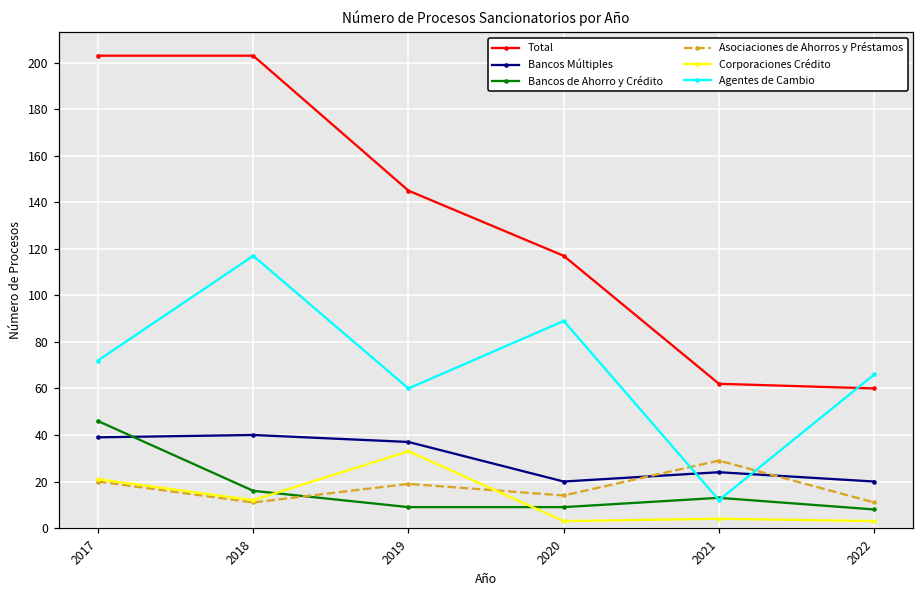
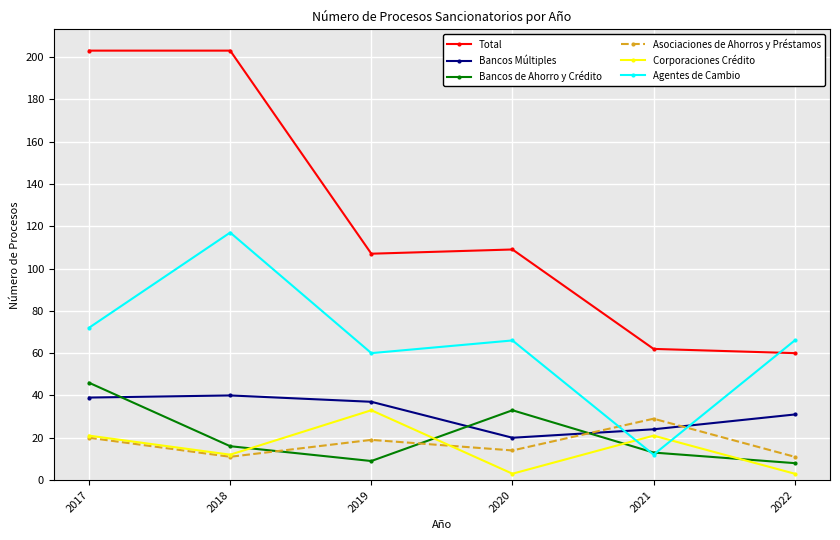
  {
    "Total": {
      "2017": 203,
      "2018": 203,
-     "2019": 145,
-     "2020": 117,
+     "2019": 107,
+     "2020": 109,
      "2021": 62,
      "2022": 60
    },
    "Bancos Múltiples": {
      "2017": 39,
      "2018": 40,
      "2019": 37,
      "2020": 20,
      "2021": 24,
-     "2022": 20
+     "2022": 31
    },
    "Bancos de Ahorro y Crédito": {
      "2017": 46,
      "2018": 16,
      "2019": 9,
-     "2020": 9,
+     "2020": 33,
      "2022": 8
    },
    "Asociaciones de Ahorros y Préstamos": {
      "2019": 19,
      "2020": 14,
      "2021": 29,
      "2022": 11
    },
    "Corporaciones Crédito": {
      "2019": 33,
      "2020": 3,
-     "2021": 4,
+     "2021": 21,
      "2022": 3
    },
    "Agentes de Cambio": {
      "2017": 72,
      "2018": 117,
      "2019": 60,
-     "2020": 89,
+     "2020": 66,
      "2022": 66
    }
  }
